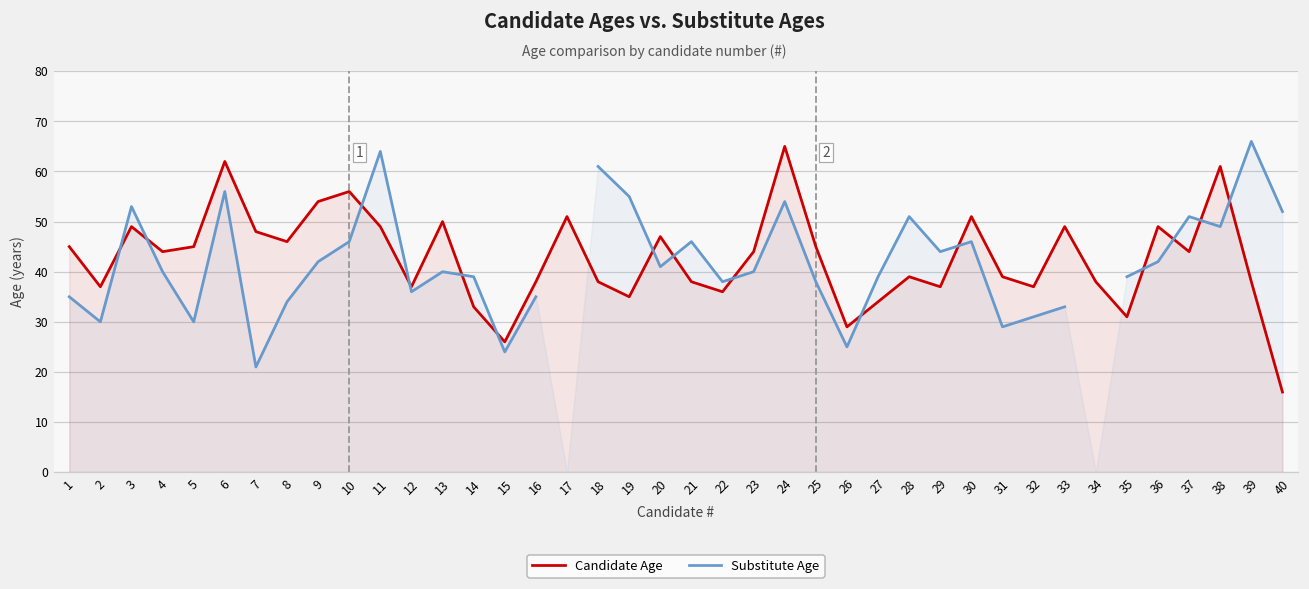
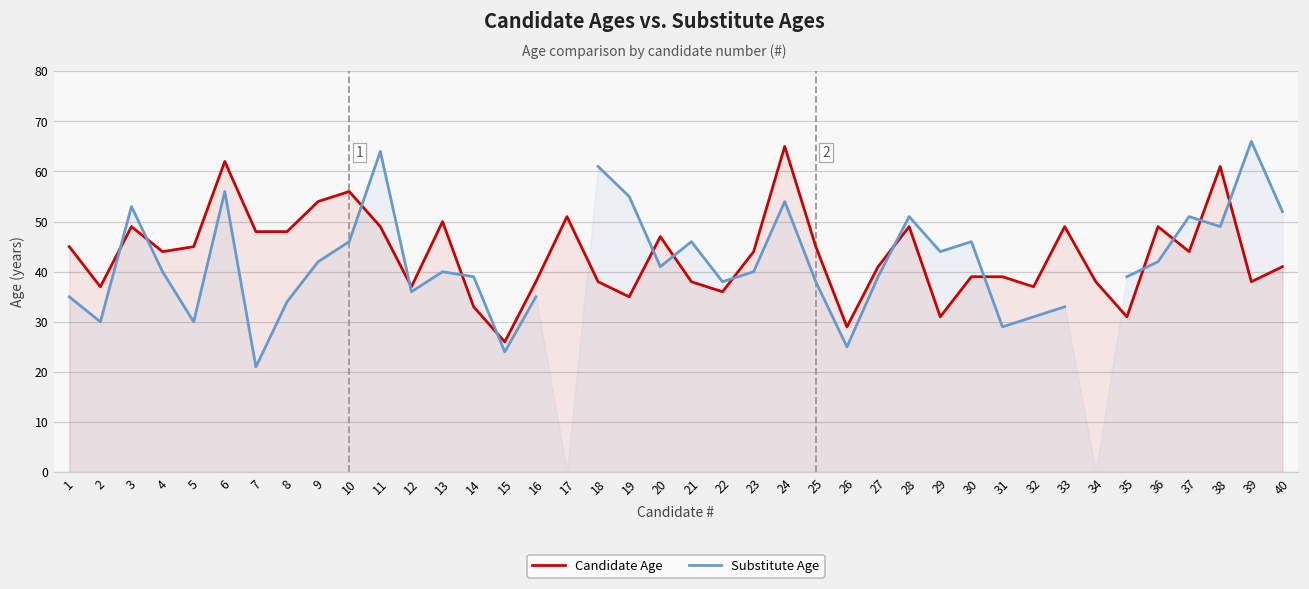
  {
    "Candidate Age": {
      "1": 45,
      "2": 37,
      "3": 49,
      "4": 44,
      "5": 45,
      "6": 62,
      "7": 48,
-     "8": 46,
+     "8": 48,
      "9": 54,
      "10": 56,
      "11": 49,
      "12": 37,
      "13": 50,
      "14": 33,
      "15": 26,
      "16": 38,
      "17": 51,
      "18": 38,
      "19": 35,
      "20": 47,
      "21": 38,
      "22": 36,
      "23": 44,
      "24": 65,
      "25": 45,
      "26": 29,
-     "27": 34,
-     "28": 39,
-     "29": 37,
-     "30": 51,
+     "27": 41,
+     "28": 49,
+     "29": 31,
+     "30": 39,
      "31": 39,
      "32": 37,
      "33": 49,
      "34": 38,
      "35": 31,
      "36": 49,
      "37": 44,
      "38": 61,
      "39": 38,
-     "40": 16
+     "40": 41
    }
  }
